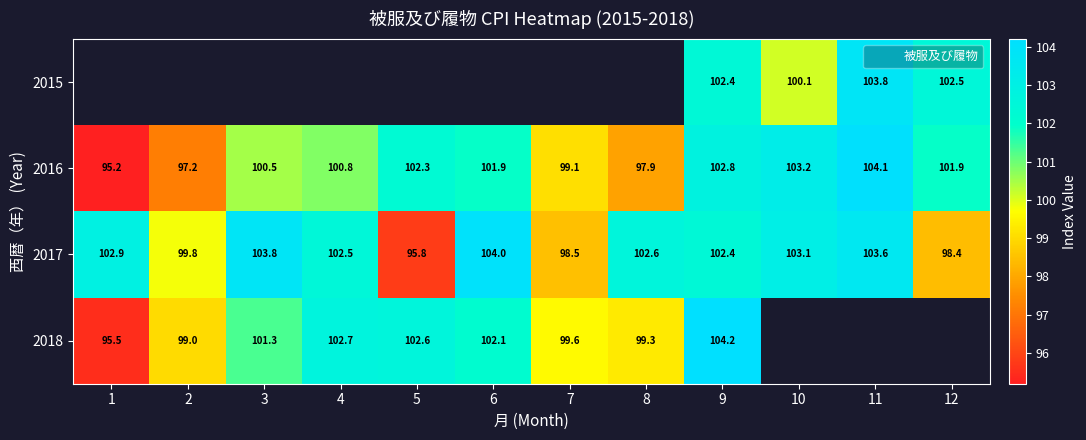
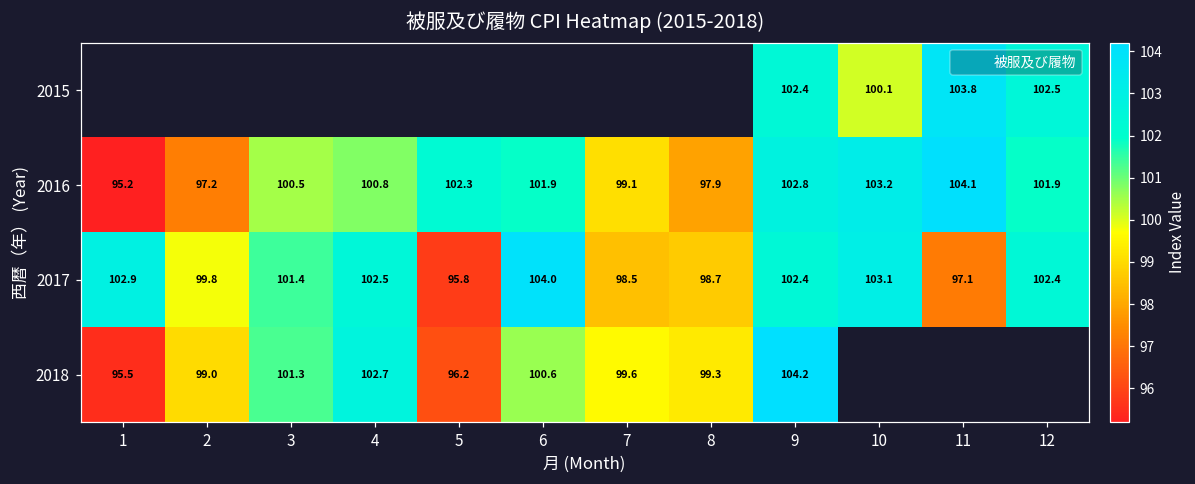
  {
    "2015": {
      "9": 102.4,
      "10": 100.1,
      "11": 103.8,
      "12": 102.5
    },
    "2016": {
      "1": 95.2,
      "2": 97.2,
      "3": 100.5,
      "4": 100.8,
      "5": 102.3,
      "6": 101.9,
      "7": 99.1,
      "8": 97.9,
      "9": 102.8,
      "10": 103.2,
      "11": 104.1,
      "12": 101.9
    },
    "2017": {
      "1": 102.9,
      "2": 99.8,
-     "3": 103.8,
+     "3": 101.4,
      "4": 102.5,
      "5": 95.8,
      "6": 104.0,
      "7": 98.5,
-     "8": 102.6,
+     "8": 98.7,
      "9": 102.4,
      "10": 103.1,
-     "11": 103.6,
-     "12": 98.4
+     "11": 97.1,
+     "12": 102.4
    },
    "2018": {
      "1": 95.5,
      "2": 99.0,
      "3": 101.3,
      "4": 102.7,
-     "5": 102.6,
-     "6": 102.1,
+     "5": 96.2,
+     "6": 100.6,
      "7": 99.6,
      "8": 99.3,
      "9": 104.2
    }
  }
